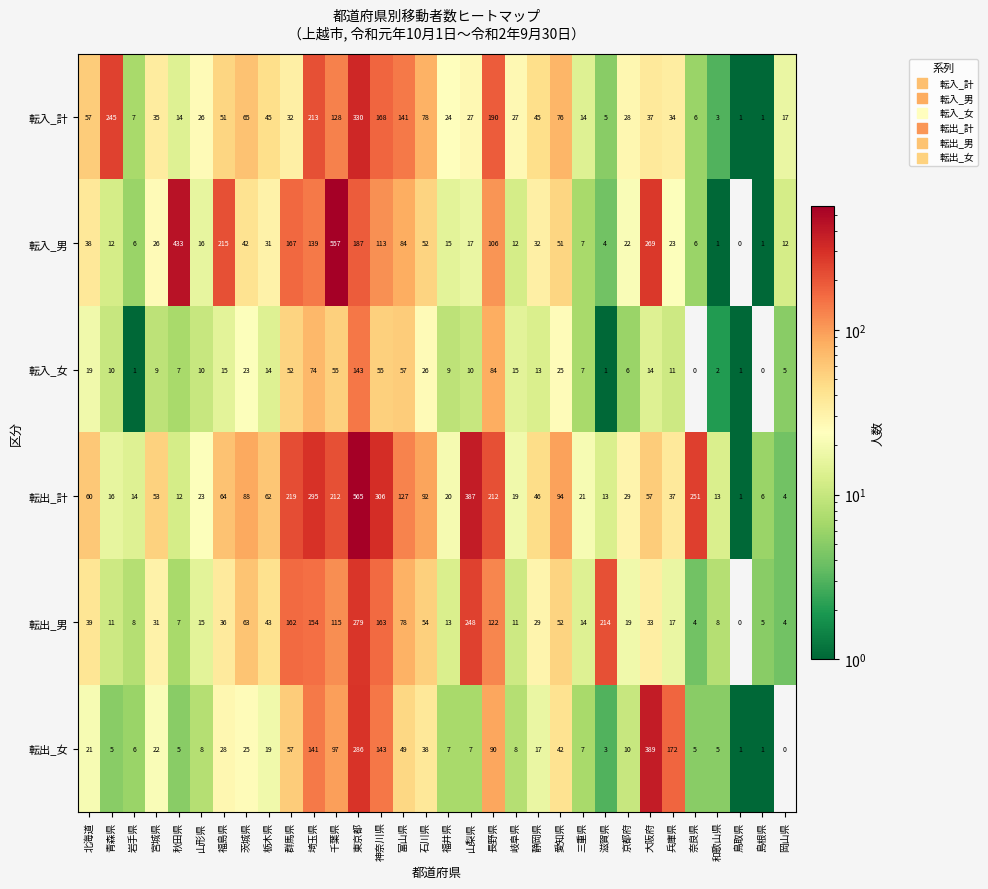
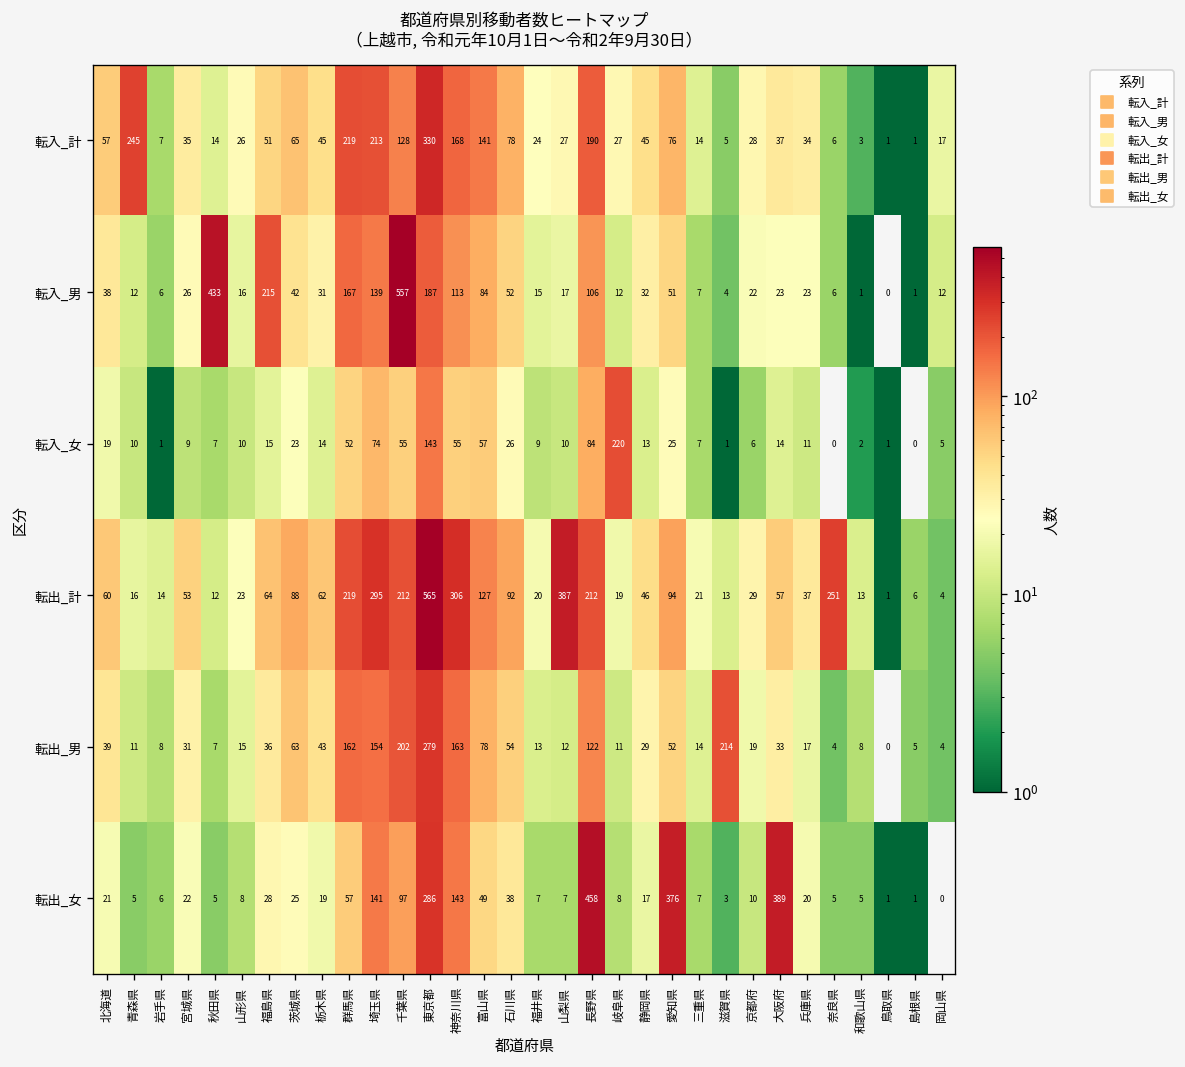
  {
    "転入_計": {
      "北海道": 57,
      "青森県": 245,
      "岩手県": 7,
      "宮城県": 35,
      "秋田県": 14,
      "山形県": 26,
      "福島県": 51,
      "茨城県": 65,
      "栃木県": 45,
-     "群馬県": 32,
+     "群馬県": 219,
      "埼玉県": 213,
      "千葉県": 128,
      "東京都": 330,
      "神奈川県": 168,
      "富山県": 141,
      "石川県": 78,
      "福井県": 24,
      "山梨県": 27,
      "長野県": 190,
      "岐阜県": 27,
      "静岡県": 45,
      "愛知県": 76,
      "三重県": 14,
      "滋賀県": 5,
      "京都府": 28,
      "大阪府": 37,
      "兵庫県": 34,
      "奈良県": 6,
      "和歌山県": 3,
      "鳥取県": 1,
      "島根県": 1,
      "岡山県": 17
    },
    "転入_男": {
      "北海道": 38,
      "青森県": 12,
      "岩手県": 6,
      "宮城県": 26,
      "秋田県": 433,
      "山形県": 16,
      "福島県": 215,
      "茨城県": 42,
      "栃木県": 31,
      "群馬県": 167,
      "埼玉県": 139,
      "千葉県": 557,
      "東京都": 187,
      "神奈川県": 113,
      "富山県": 84,
      "石川県": 52,
      "福井県": 15,
      "山梨県": 17,
      "長野県": 106,
      "岐阜県": 12,
      "静岡県": 32,
      "愛知県": 51,
      "三重県": 7,
      "滋賀県": 4,
      "京都府": 22,
-     "大阪府": 269,
+     "大阪府": 23,
      "兵庫県": 23,
      "奈良県": 6,
      "和歌山県": 1,
      "鳥取県": 0,
      "島根県": 1,
      "岡山県": 12
    },
    "転入_女": {
      "北海道": 19,
      "青森県": 10,
      "岩手県": 1,
      "宮城県": 9,
      "秋田県": 7,
      "山形県": 10,
      "福島県": 15,
      "茨城県": 23,
      "栃木県": 14,
      "群馬県": 52,
      "埼玉県": 74,
      "千葉県": 55,
      "東京都": 143,
      "神奈川県": 55,
      "富山県": 57,
      "石川県": 26,
      "福井県": 9,
      "山梨県": 10,
      "長野県": 84,
-     "岐阜県": 15,
+     "岐阜県": 220,
      "静岡県": 13,
      "愛知県": 25,
      "三重県": 7,
      "滋賀県": 1,
      "京都府": 6,
      "大阪府": 14,
      "兵庫県": 11,
      "奈良県": 0,
      "和歌山県": 2,
      "鳥取県": 1,
      "島根県": 0,
      "岡山県": 5
    },
    "転出_計": {
      "北海道": 60,
      "青森県": 16,
      "岩手県": 14,
      "宮城県": 53,
      "秋田県": 12,
      "山形県": 23,
      "福島県": 64,
      "茨城県": 88,
      "栃木県": 62,
      "群馬県": 219,
      "埼玉県": 295,
      "千葉県": 212,
      "東京都": 565,
      "神奈川県": 306,
      "富山県": 127,
      "石川県": 92,
      "福井県": 20,
      "山梨県": 387,
      "長野県": 212,
      "岐阜県": 19,
      "静岡県": 46,
      "愛知県": 94,
      "三重県": 21,
      "滋賀県": 13,
      "京都府": 29,
      "大阪府": 57,
      "兵庫県": 37,
      "奈良県": 251,
      "和歌山県": 13,
      "鳥取県": 1,
      "島根県": 6,
      "岡山県": 4
    },
    "転出_男": {
      "北海道": 39,
      "青森県": 11,
      "岩手県": 8,
      "宮城県": 31,
      "秋田県": 7,
      "山形県": 15,
      "福島県": 36,
      "茨城県": 63,
      "栃木県": 43,
      "群馬県": 162,
      "埼玉県": 154,
-     "千葉県": 115,
+     "千葉県": 202,
      "東京都": 279,
      "神奈川県": 163,
      "富山県": 78,
      "石川県": 54,
      "福井県": 13,
-     "山梨県": 248,
+     "山梨県": 12,
      "長野県": 122,
      "岐阜県": 11,
      "静岡県": 29,
      "愛知県": 52,
      "三重県": 14,
      "滋賀県": 214,
      "京都府": 19,
      "大阪府": 33,
      "兵庫県": 17,
      "奈良県": 4,
      "和歌山県": 8,
      "鳥取県": 0,
      "島根県": 5,
      "岡山県": 4
    },
    "転出_女": {
      "北海道": 21,
      "青森県": 5,
      "岩手県": 6,
      "宮城県": 22,
      "秋田県": 5,
      "山形県": 8,
      "福島県": 28,
      "茨城県": 25,
      "栃木県": 19,
      "群馬県": 57,
      "埼玉県": 141,
      "千葉県": 97,
      "東京都": 286,
      "神奈川県": 143,
      "富山県": 49,
      "石川県": 38,
      "福井県": 7,
      "山梨県": 7,
-     "長野県": 90,
+     "長野県": 458,
      "岐阜県": 8,
      "静岡県": 17,
-     "愛知県": 42,
+     "愛知県": 376,
      "三重県": 7,
      "滋賀県": 3,
      "京都府": 10,
      "大阪府": 389,
-     "兵庫県": 172,
+     "兵庫県": 20,
      "奈良県": 5,
      "和歌山県": 5,
      "鳥取県": 1,
      "島根県": 1,
      "岡山県": 0
    }
  }
